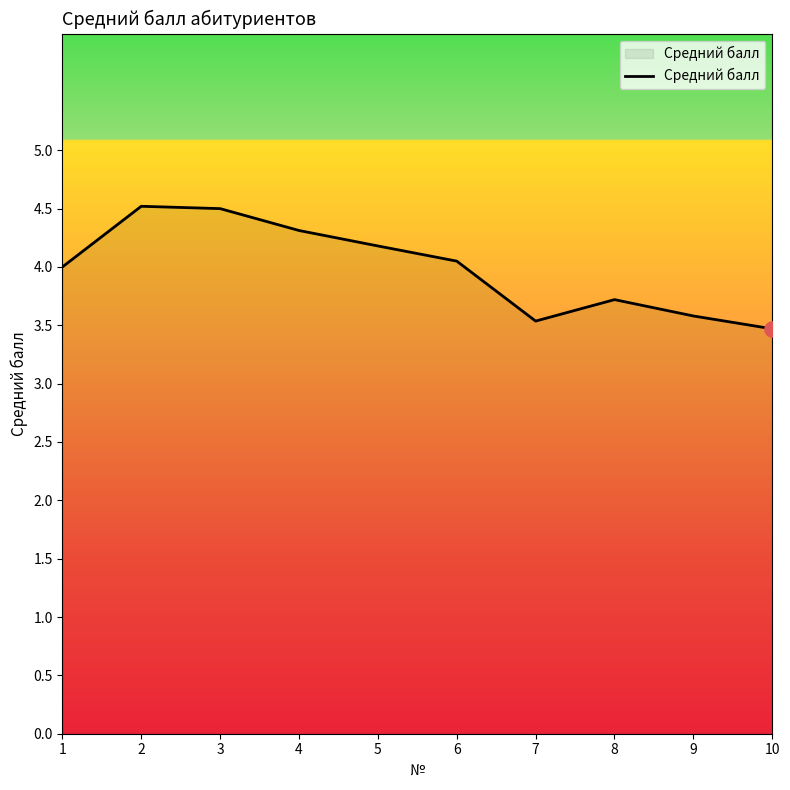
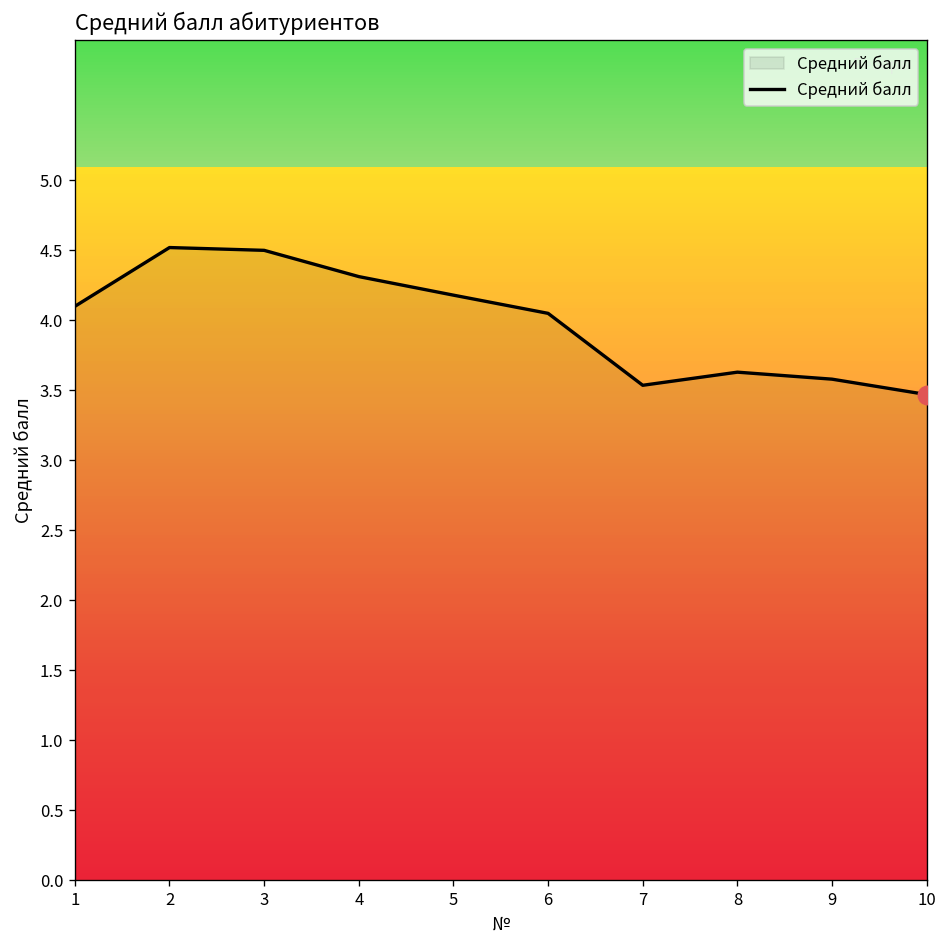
  {
    "Средний балл": {
-     "1": 4.0,
+     "1": 4.1,
      "2": 4.52,
      "3": 4.50,
      "4": 4.31,
      "5": 4.18,
      "6": 4.05,
      "7": 3.54,
-     "8": 3.72,
+     "8": 3.63,
      "9": 3.58
    }
  }
